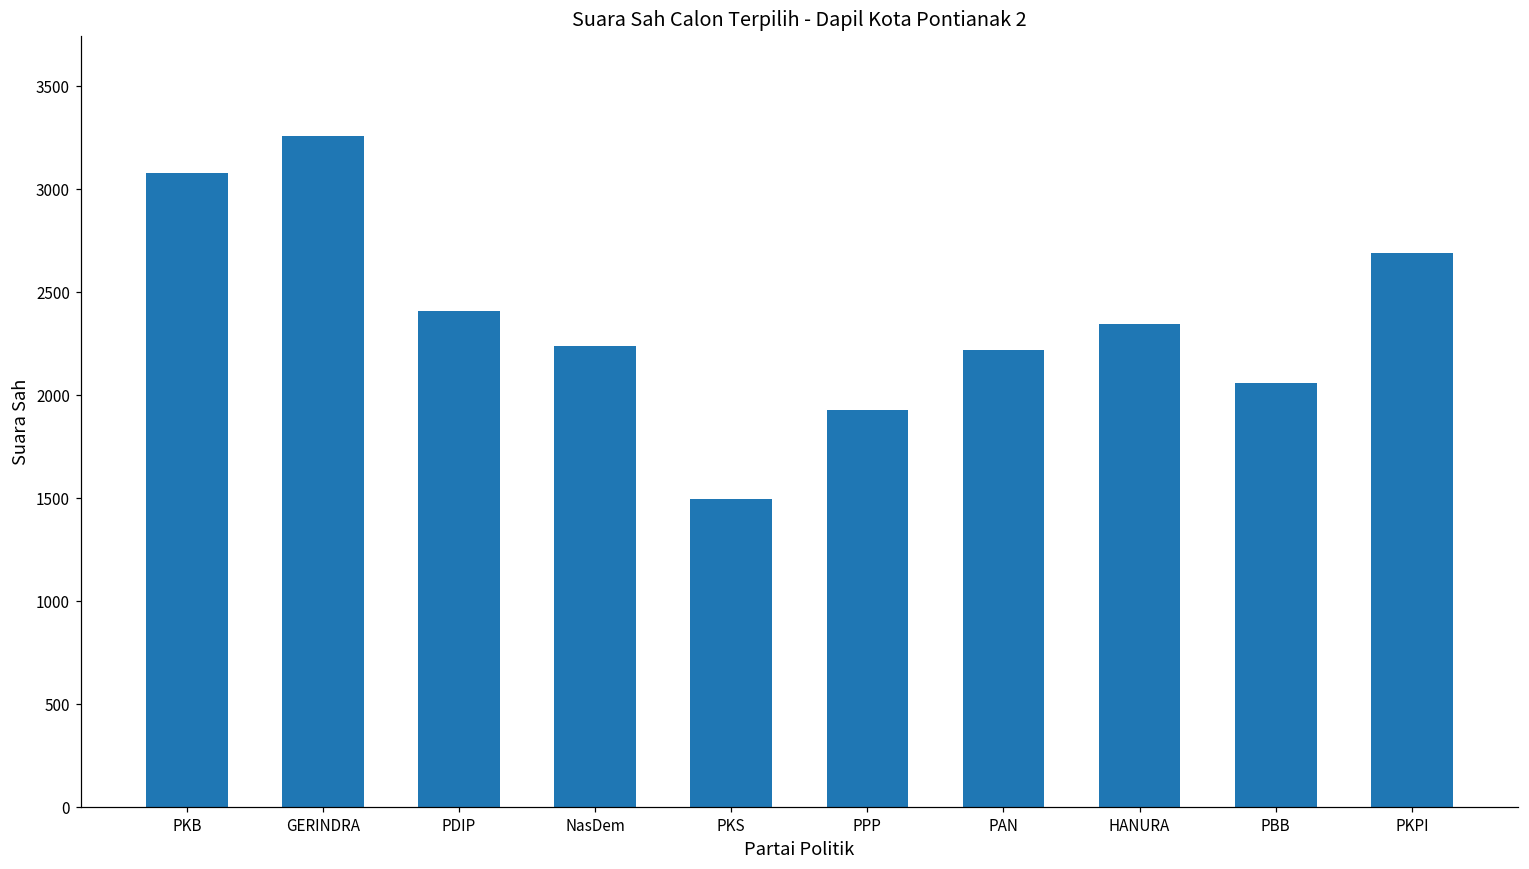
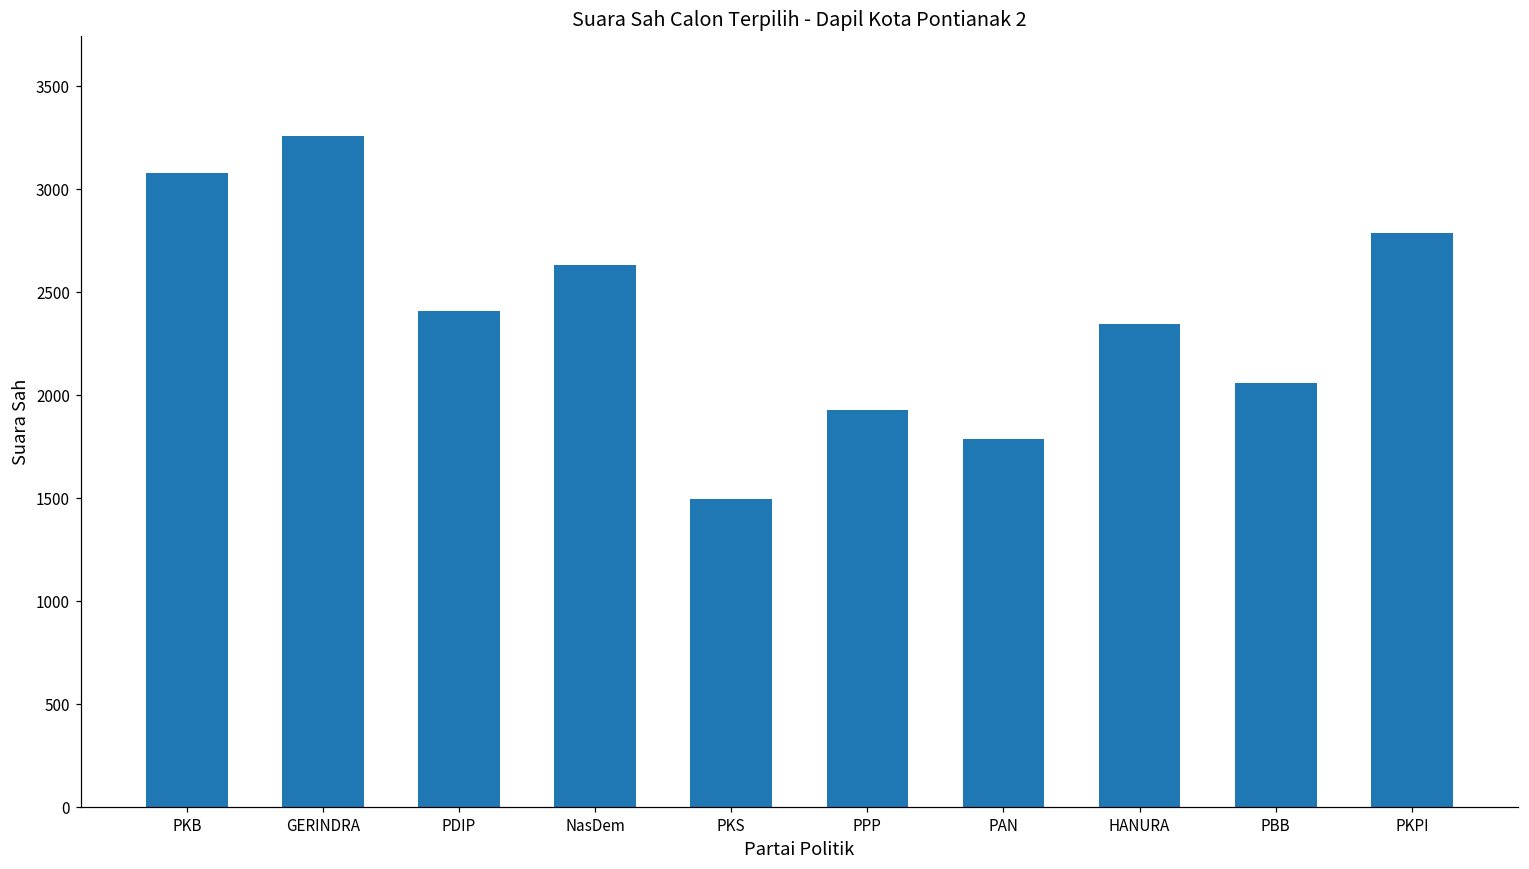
  {
    "PKB": 3080,
    "GERINDRA": 3260,
    "PDIP": 2410,
-   "NasDem": 2240,
+   "NasDem": 2630,
    "PKS": 1490,
    "PPP": 1930,
-   "PAN": 2220,
+   "PAN": 1790,
    "HANURA": 2350,
    "PBB": 2060,
-   "PKPI": 2690
+   "PKPI": 2790
  }
